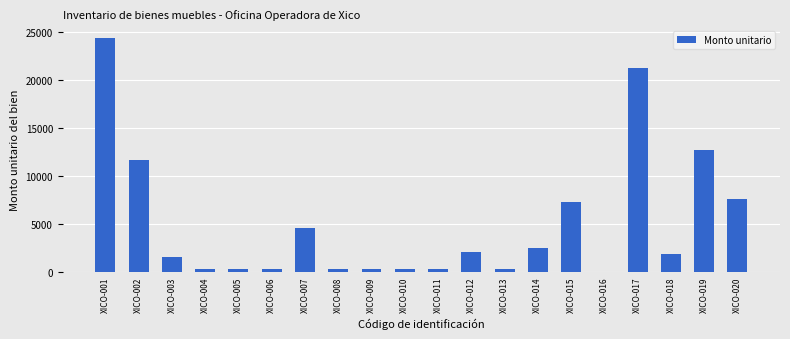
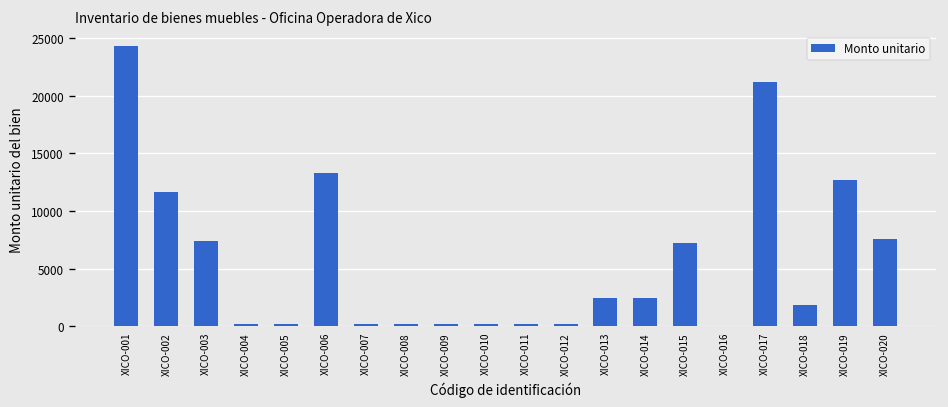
  {
    "XICO-001": 24000,
    "XICO-002": 12000,
-   "XICO-003": 2000,
-   "XICO-006": 0,
-   "XICO-007": 5000,
-   "XICO-012": 2000,
-   "XICO-013": 0,
+   "XICO-003": 7000,
+   "XICO-006": 13000,
+   "XICO-007": 0,
+   "XICO-012": 0,
+   "XICO-013": 2000,
    "XICO-014": 2000,
    "XICO-015": 7000,
    "XICO-017": 21000,
    "XICO-018": 2000,
    "XICO-019": 13000,
    "XICO-020": 8000
  }
